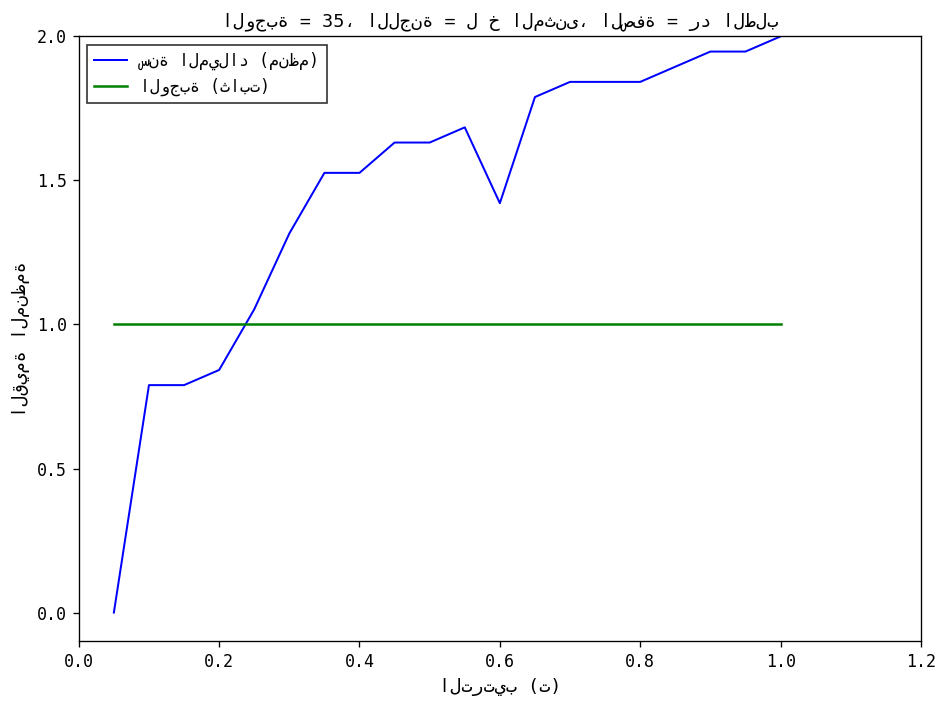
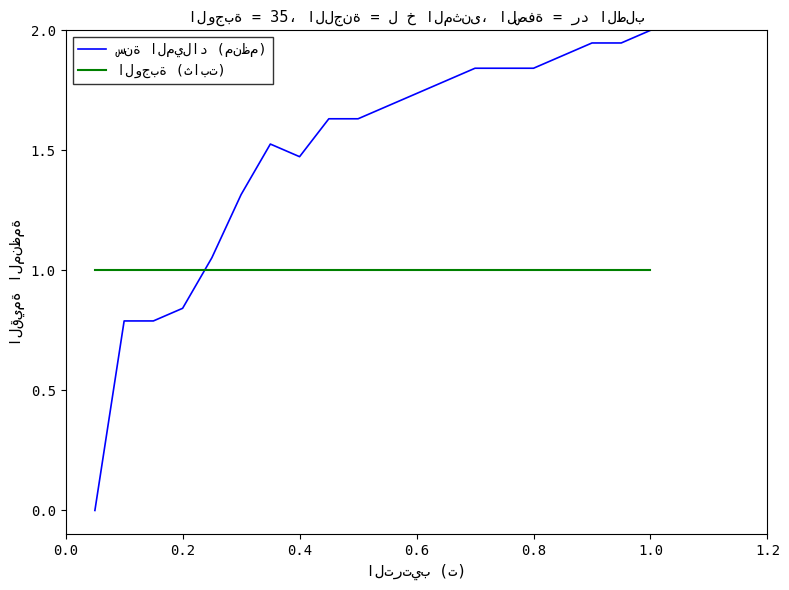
  {
    "سنة الميلاد (منظم)": {
      "0.2": 0.84,
-     "0.4": 1.53,
-     "0.6": 1.42,
+     "0.4": 1.47,
+     "0.6": 1.74,
      "0.8": 1.84,
      "1.0": 2.00
    },
    "الوجبة (ثابت)": {
      "0.2": 1.00,
      "0.4": 1.00,
      "0.6": 1.00,
      "0.8": 1.00,
      "1.0": 1.00
    }
  }
